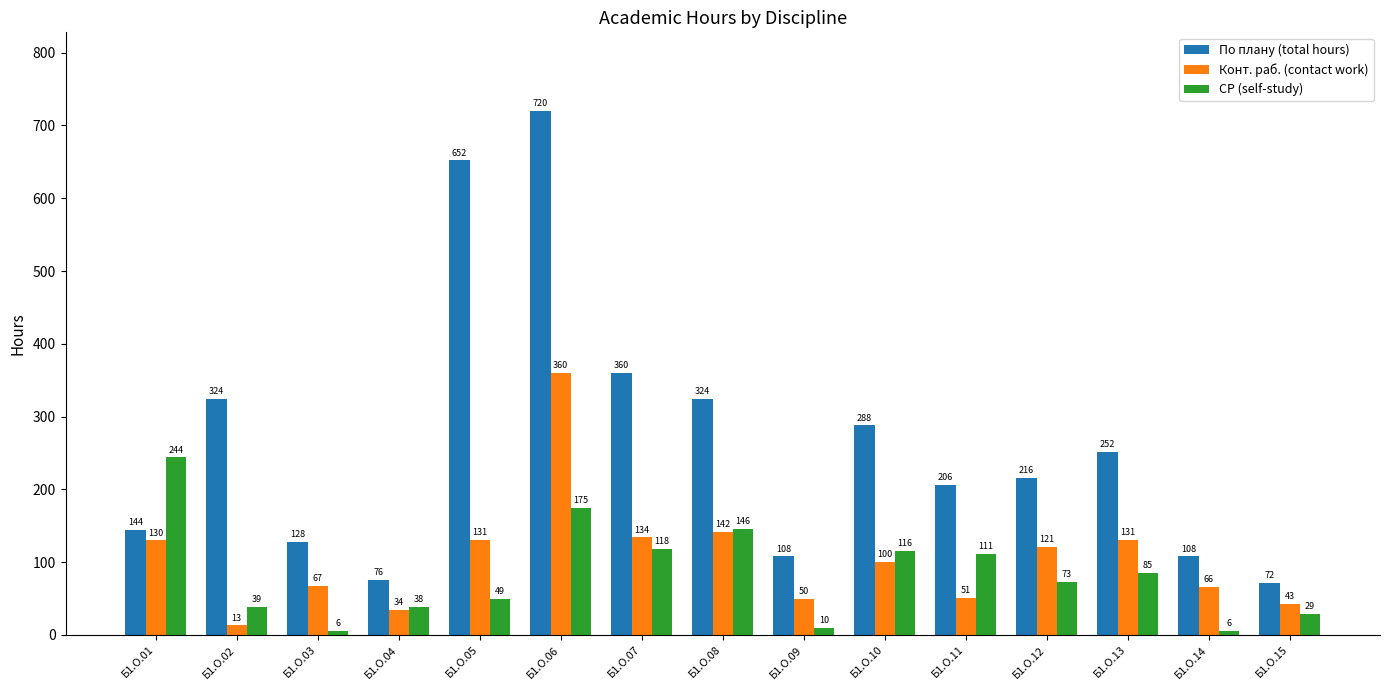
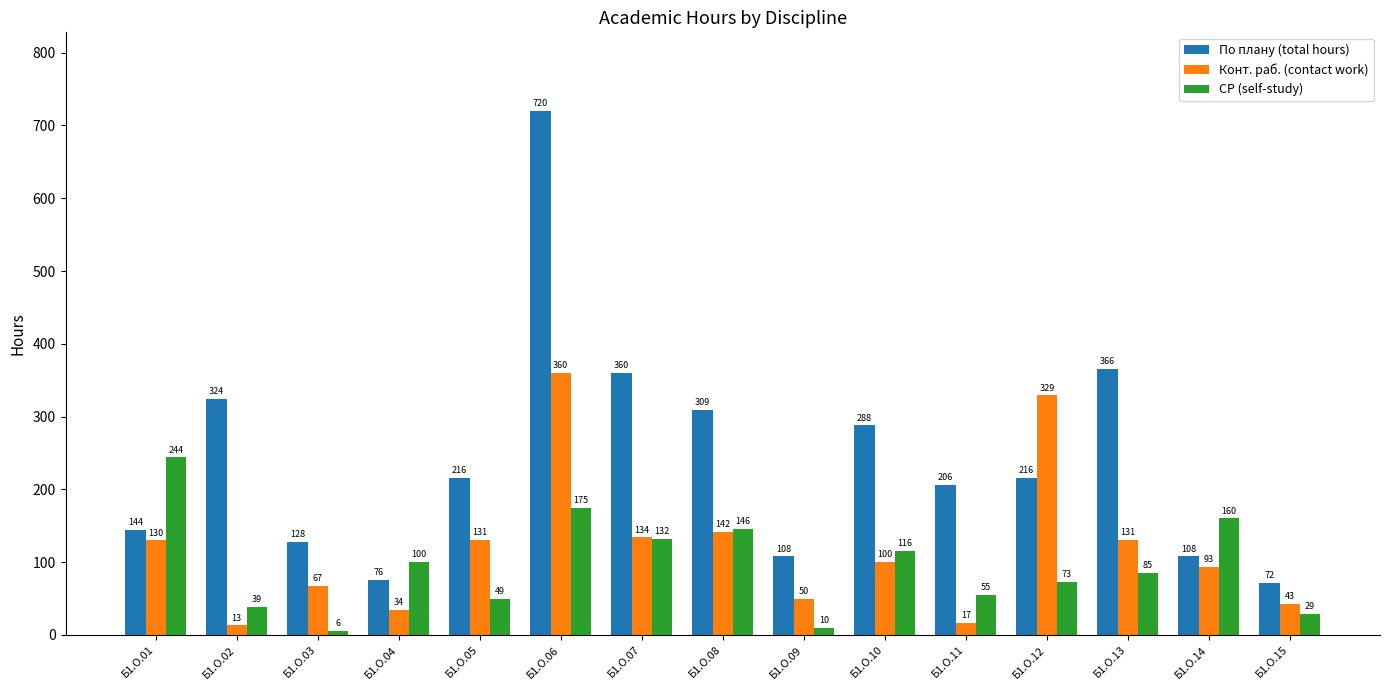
  {
    "По плану (total hours)": {
      "Б1.О.01": 144,
      "Б1.О.02": 324,
      "Б1.О.03": 128,
      "Б1.О.04": 76,
-     "Б1.О.05": 652,
+     "Б1.О.05": 216,
      "Б1.О.06": 720,
      "Б1.О.07": 360,
-     "Б1.О.08": 324,
+     "Б1.О.08": 309,
      "Б1.О.09": 108,
      "Б1.О.10": 288,
      "Б1.О.11": 206,
      "Б1.О.12": 216,
-     "Б1.О.13": 252,
+     "Б1.О.13": 366,
      "Б1.О.14": 108,
      "Б1.О.15": 72
    },
    "Конт. раб. (contact work)": {
      "Б1.О.01": 130,
      "Б1.О.02": 13,
      "Б1.О.03": 67,
      "Б1.О.04": 34,
      "Б1.О.05": 131,
      "Б1.О.06": 360,
      "Б1.О.07": 134,
      "Б1.О.08": 142,
      "Б1.О.09": 50,
      "Б1.О.10": 100,
-     "Б1.О.11": 51,
-     "Б1.О.12": 121,
+     "Б1.О.11": 17,
+     "Б1.О.12": 329,
      "Б1.О.13": 131,
-     "Б1.О.14": 66,
+     "Б1.О.14": 93,
      "Б1.О.15": 43
    },
    "СР (self-study)": {
      "Б1.О.01": 244,
      "Б1.О.02": 39,
      "Б1.О.03": 6,
-     "Б1.О.04": 38,
+     "Б1.О.04": 100,
      "Б1.О.05": 49,
      "Б1.О.06": 175,
-     "Б1.О.07": 118,
+     "Б1.О.07": 132,
      "Б1.О.08": 146,
      "Б1.О.09": 10,
      "Б1.О.10": 116,
-     "Б1.О.11": 111,
+     "Б1.О.11": 55,
      "Б1.О.12": 73,
      "Б1.О.13": 85,
-     "Б1.О.14": 6,
+     "Б1.О.14": 160,
      "Б1.О.15": 29
    }
  }
